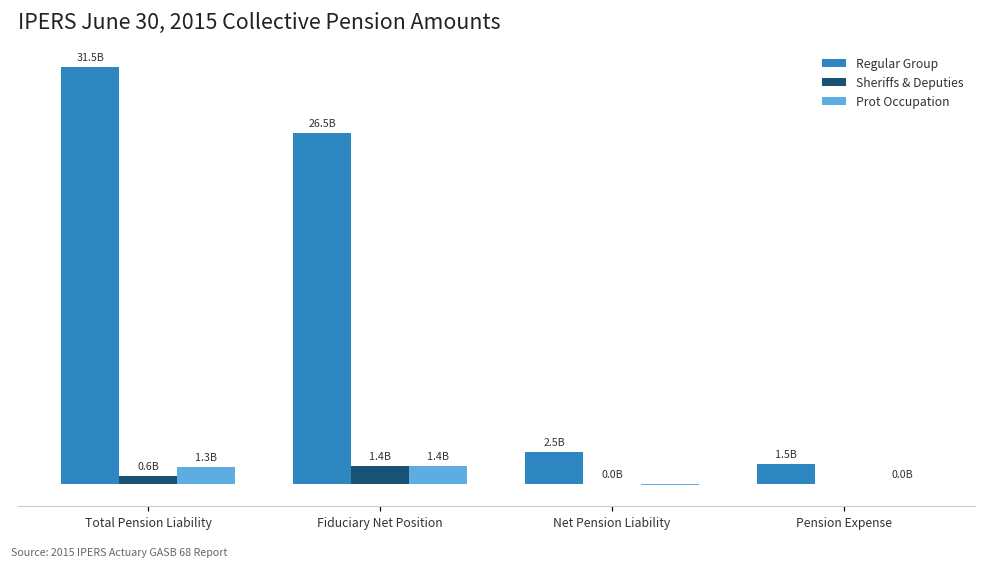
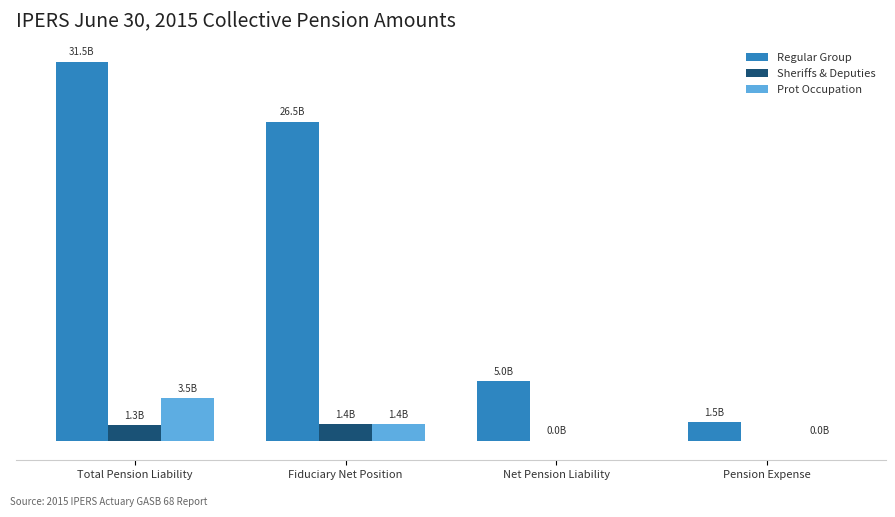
  {
    "Regular Group": {
      "Total Pension Liability": "31.5B",
      "Fiduciary Net Position": "26.5B",
-     "Net Pension Liability": "2.5B",
+     "Net Pension Liability": "5.0B",
      "Pension Expense": "1.5B"
    },
    "Sheriffs & Deputies": {
-     "Total Pension Liability": "0.6B",
+     "Total Pension Liability": "1.3B",
      "Fiduciary Net Position": "1.4B"
    },
    "Prot Occupation": {
-     "Total Pension Liability": "1.3B",
+     "Total Pension Liability": "3.5B",
      "Fiduciary Net Position": "1.4B"
    }
  }
